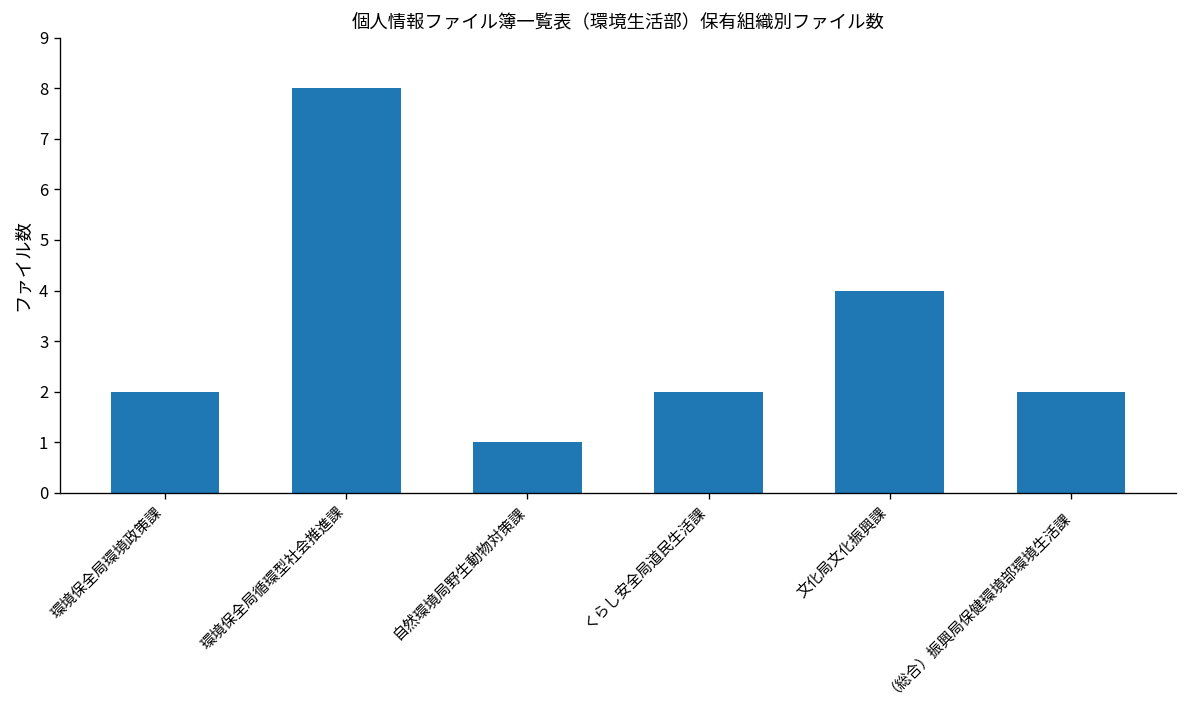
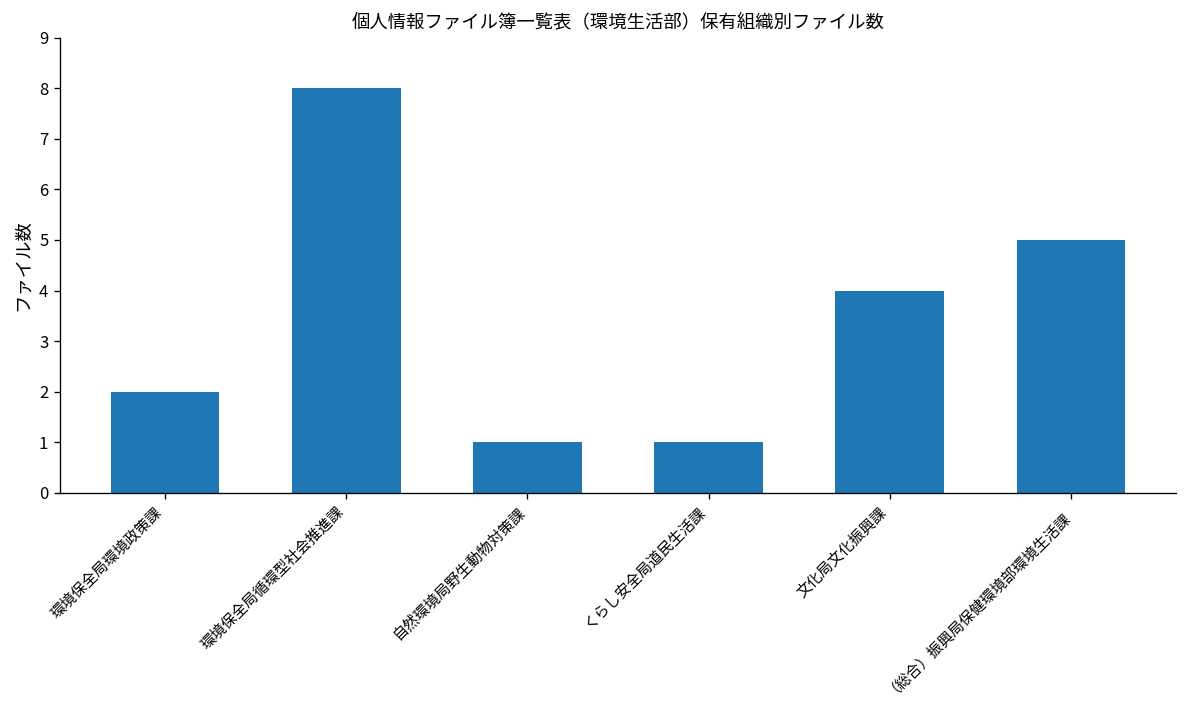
  {
    "環境保全局環境政策課": 2,
    "環境保全局循環型社会推進課": 8,
    "自然環境局野生動物対策課": 1,
-   "くらし安全局道民生活課": 2,
+   "くらし安全局道民生活課": 1,
    "文化局文化振興課": 4,
-   "（総合）振興局保健環境部環境生活課": 2
+   "（総合）振興局保健環境部環境生活課": 5
  }
